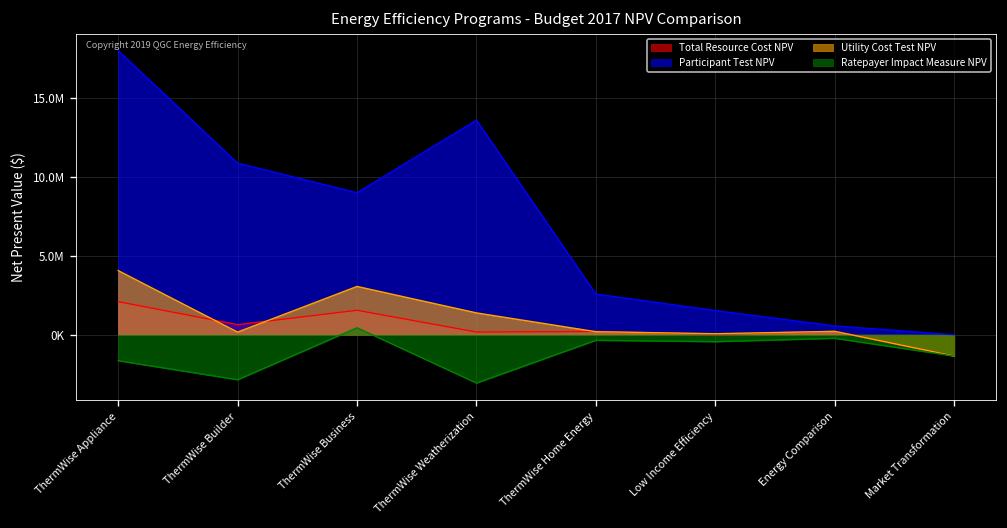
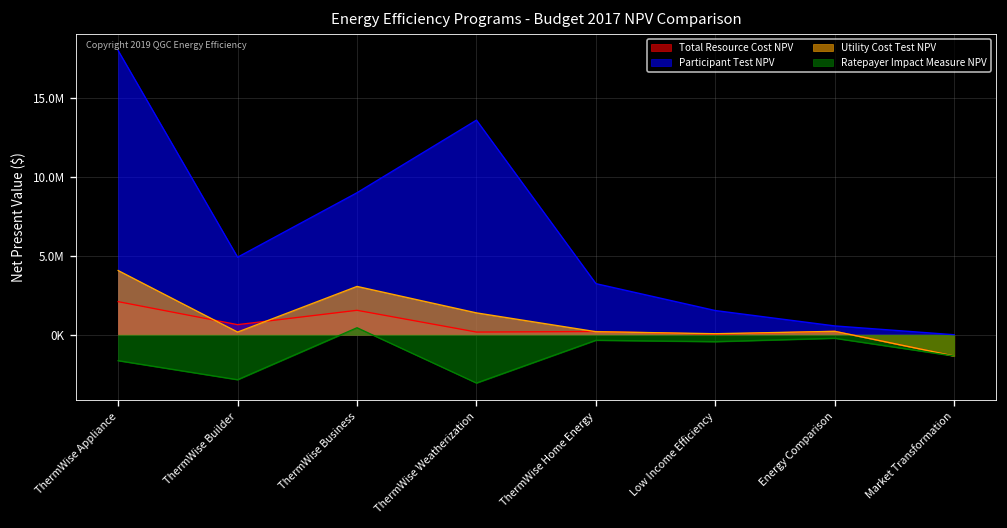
  {
    "Participant Test NPV": {
-     "ThermWise Builder": 10900000,
+     "ThermWise Builder": 4900000,
      "ThermWise Business": 9000000,
      "ThermWise Weatherization": 13600000,
-     "ThermWise Home Energy": 2600000,
+     "ThermWise Home Energy": 3200000,
      "Low Income Efficiency": 1500000,
      "Energy Comparison": 600000
    }
  }
